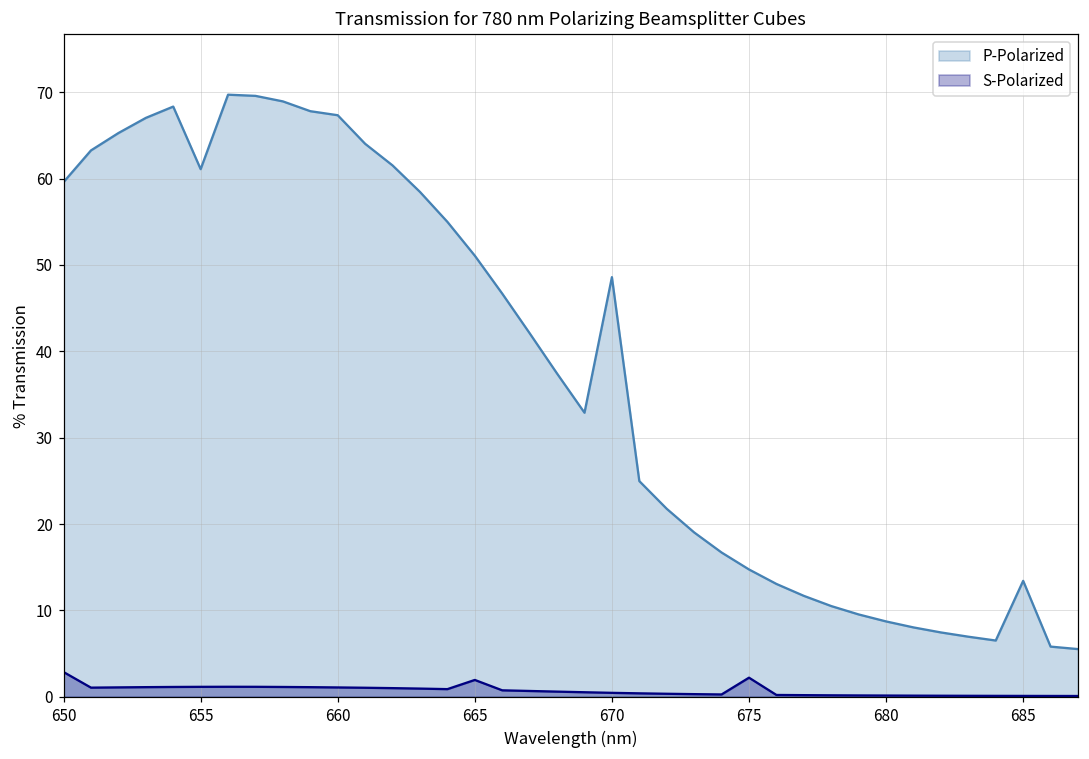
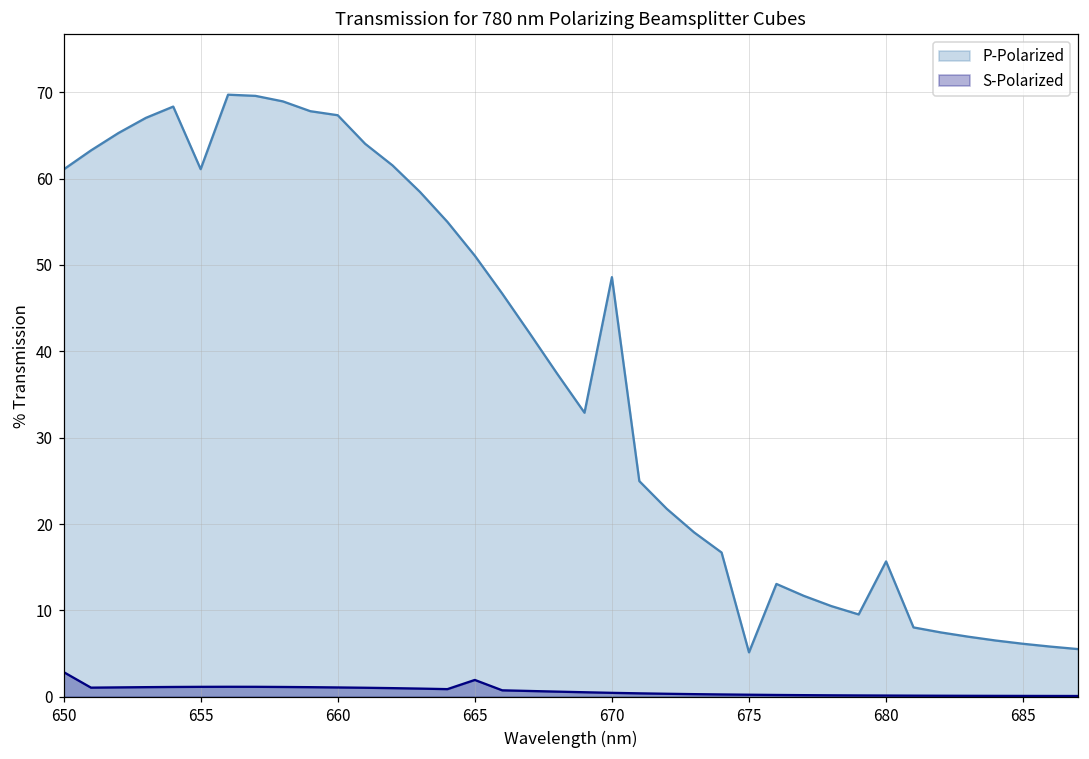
  {
    "P-Polarized": {
-     "650": 60,
+     "650": 61,
      "655": 61,
      "660": 67,
      "665": 51,
      "670": 49,
-     "675": 15,
-     "680": 9,
-     "685": 13
+     "675": 5,
+     "680": 16,
+     "685": 6
    },
    "S-Polarized": {
      "650": 3,
      "655": 1,
      "660": 1,
      "665": 2,
      "670": 0,
-     "675": 2,
+     "675": 0,
      "680": 0,
      "685": 0
    }
  }
